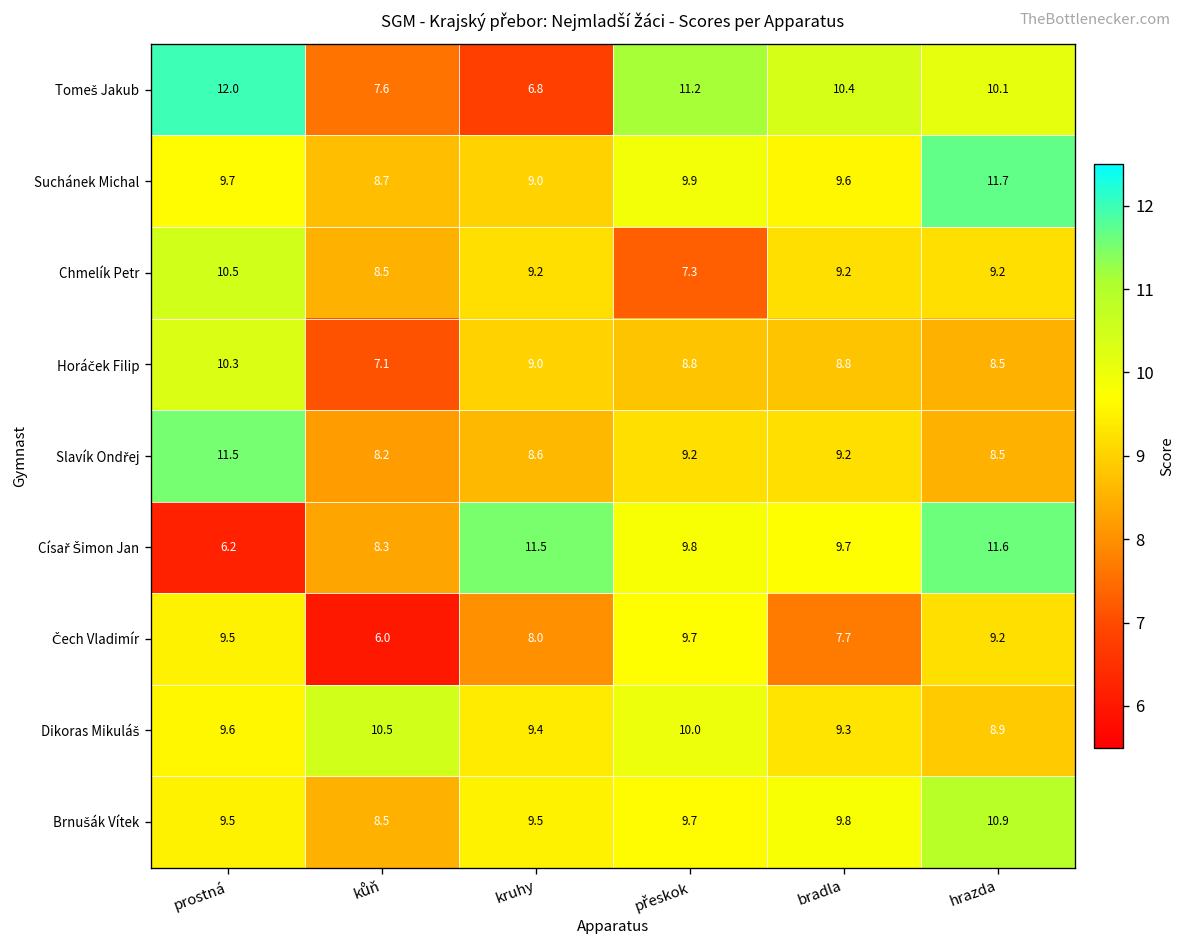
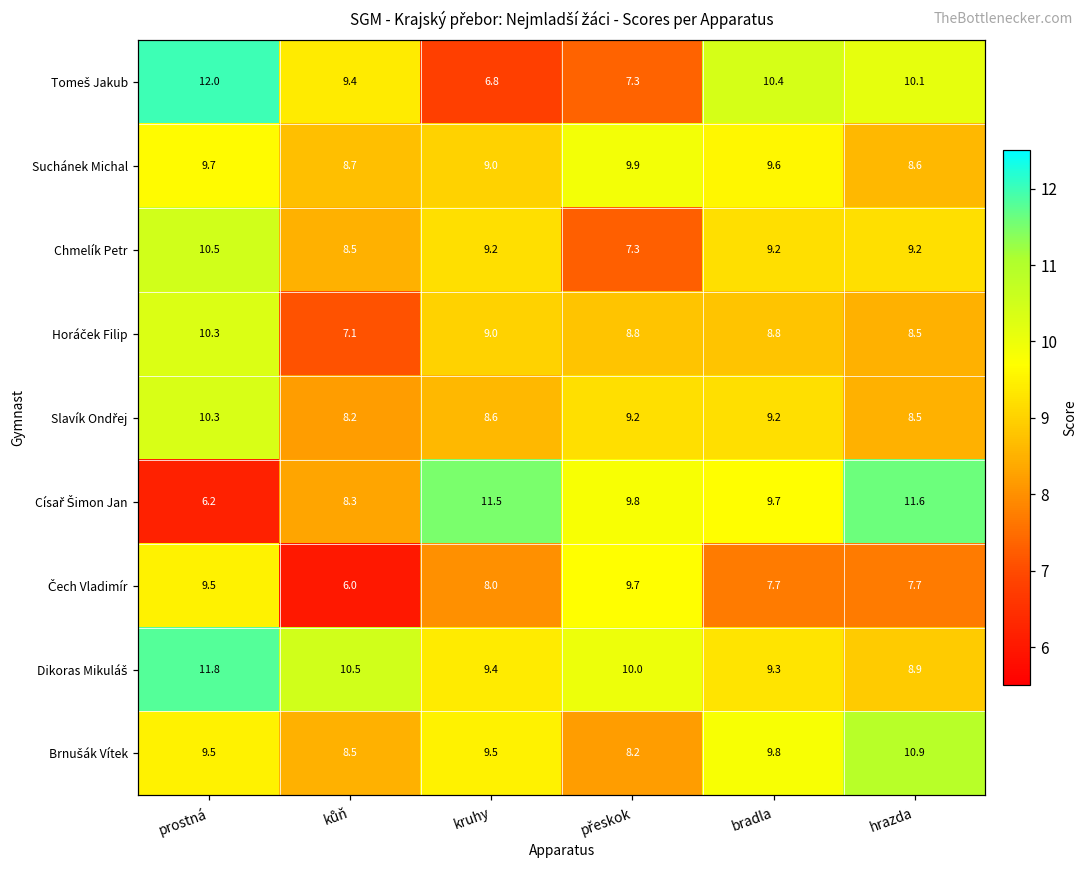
  {
    "Tomeš Jakub": {
      "prostná": 12.0,
-     "kůň": 7.6,
+     "kůň": 9.4,
      "kruhy": 6.8,
-     "přeskok": 11.2,
+     "přeskok": 7.3,
      "bradla": 10.4,
      "hrazda": 10.1
    },
    "Suchánek Michal": {
      "prostná": 9.7,
      "kůň": 8.7,
      "kruhy": 9.0,
      "přeskok": 9.9,
      "bradla": 9.6,
-     "hrazda": 11.7
+     "hrazda": 8.6
    },
    "Chmelík Petr": {
      "prostná": 10.5,
      "kůň": 8.5,
      "kruhy": 9.2,
      "přeskok": 7.3,
      "bradla": 9.2,
      "hrazda": 9.2
    },
    "Horáček Filip": {
      "prostná": 10.3,
      "kůň": 7.1,
      "kruhy": 9.0,
      "přeskok": 8.8,
      "bradla": 8.8,
      "hrazda": 8.5
    },
    "Slavík Ondřej": {
-     "prostná": 11.5,
+     "prostná": 10.3,
      "kůň": 8.2,
      "kruhy": 8.6,
      "přeskok": 9.2,
      "bradla": 9.2,
      "hrazda": 8.5
    },
    "Císař Šimon Jan": {
      "prostná": 6.2,
      "kůň": 8.3,
      "kruhy": 11.5,
      "přeskok": 9.8,
      "bradla": 9.7,
      "hrazda": 11.6
    },
    "Čech Vladimír": {
      "prostná": 9.5,
      "kůň": 6.0,
      "kruhy": 8.0,
      "přeskok": 9.7,
      "bradla": 7.7,
-     "hrazda": 9.2
+     "hrazda": 7.7
    },
    "Dikoras Mikuláš": {
-     "prostná": 9.6,
+     "prostná": 11.8,
      "kůň": 10.5,
      "kruhy": 9.4,
      "přeskok": 10.0,
      "bradla": 9.3,
      "hrazda": 8.9
    },
    "Brnušák Vítek": {
      "prostná": 9.5,
      "kůň": 8.5,
      "kruhy": 9.5,
-     "přeskok": 9.7,
+     "přeskok": 8.2,
      "bradla": 9.8,
      "hrazda": 10.9
    }
  }
